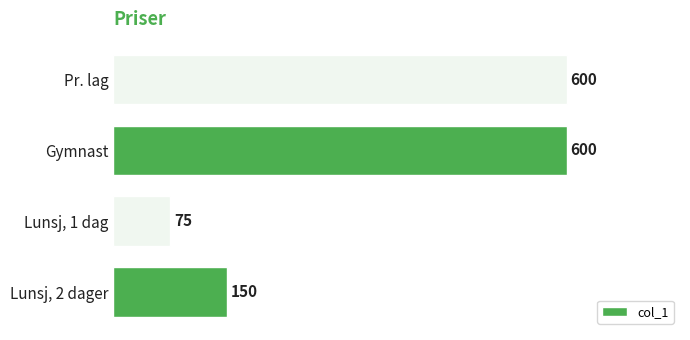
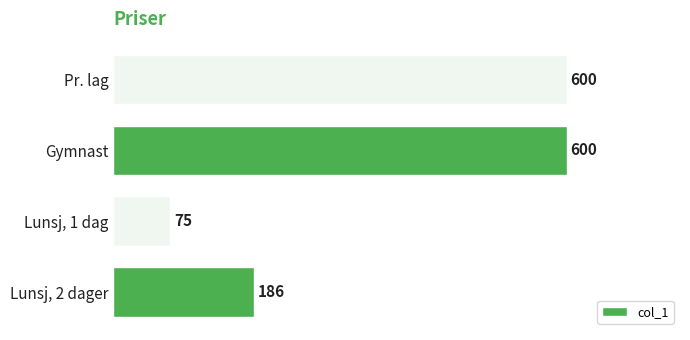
  {
    "Pr. lag": 600,
    "Gymnast": 600,
    "Lunsj, 1 dag": 75,
-   "Lunsj, 2 dager": 150
+   "Lunsj, 2 dager": 186
  }
